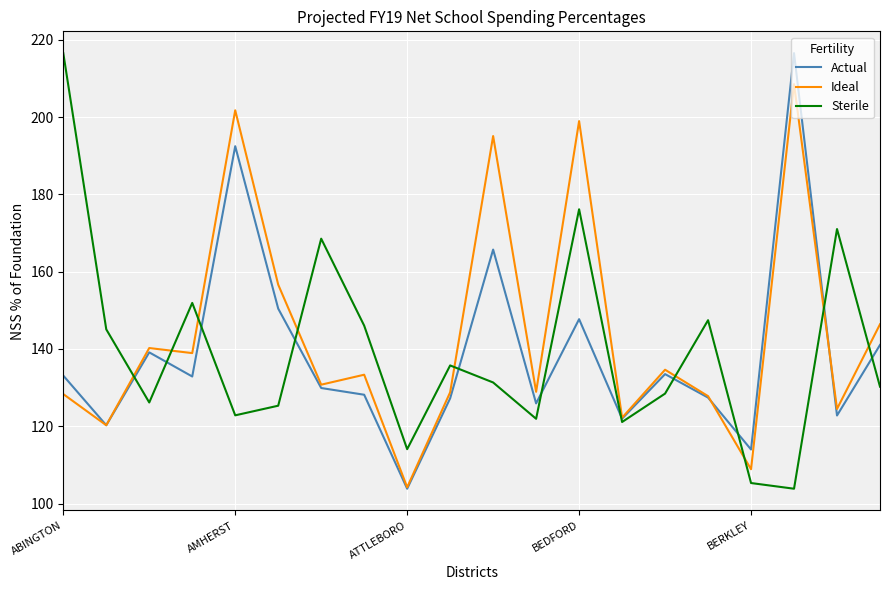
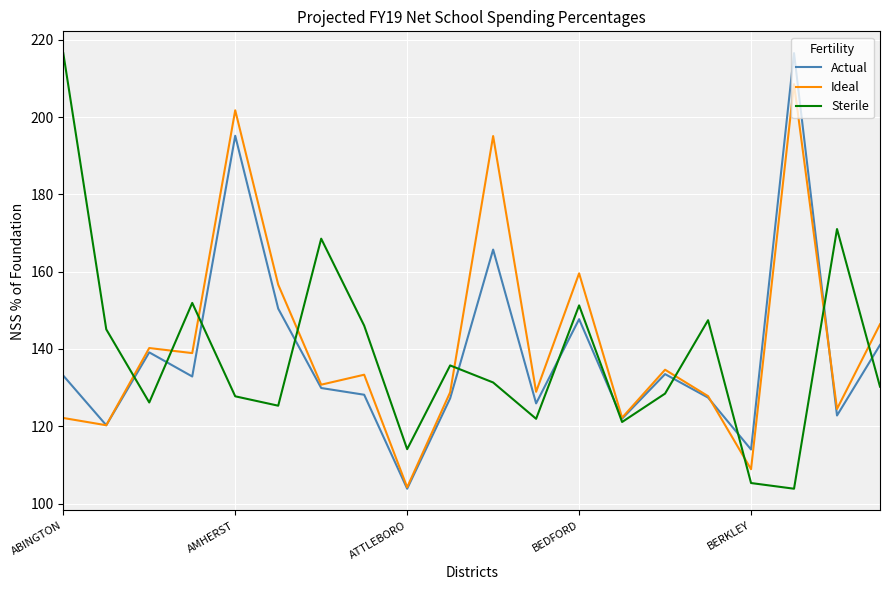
  {
    "Actual": {
      "ABINGTON": 133,
-     "AMHERST": 192,
+     "AMHERST": 195,
      "BEDFORD": 148,
      "BERKLEY": 114
    },
    "Ideal": {
-     "ABINGTON": 128,
+     "ABINGTON": 122,
      "AMHERST": 202,
-     "BEDFORD": 199,
+     "BEDFORD": 160,
      "BERKLEY": 109
    },
    "Sterile": {
      "ABINGTON": 217,
-     "AMHERST": 123,
+     "AMHERST": 128,
      "ATTLEBORO": 114,
-     "BEDFORD": 176,
+     "BEDFORD": 151,
      "BERKLEY": 105
    }
  }
